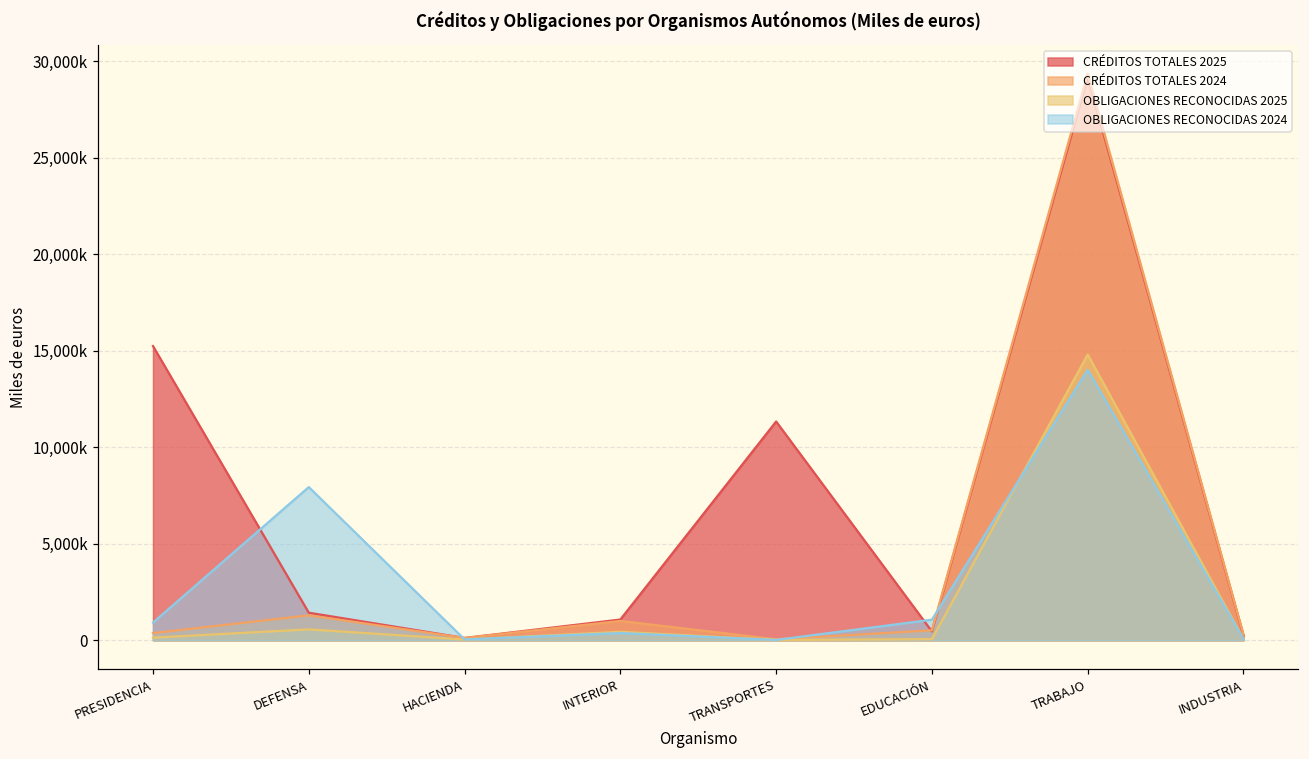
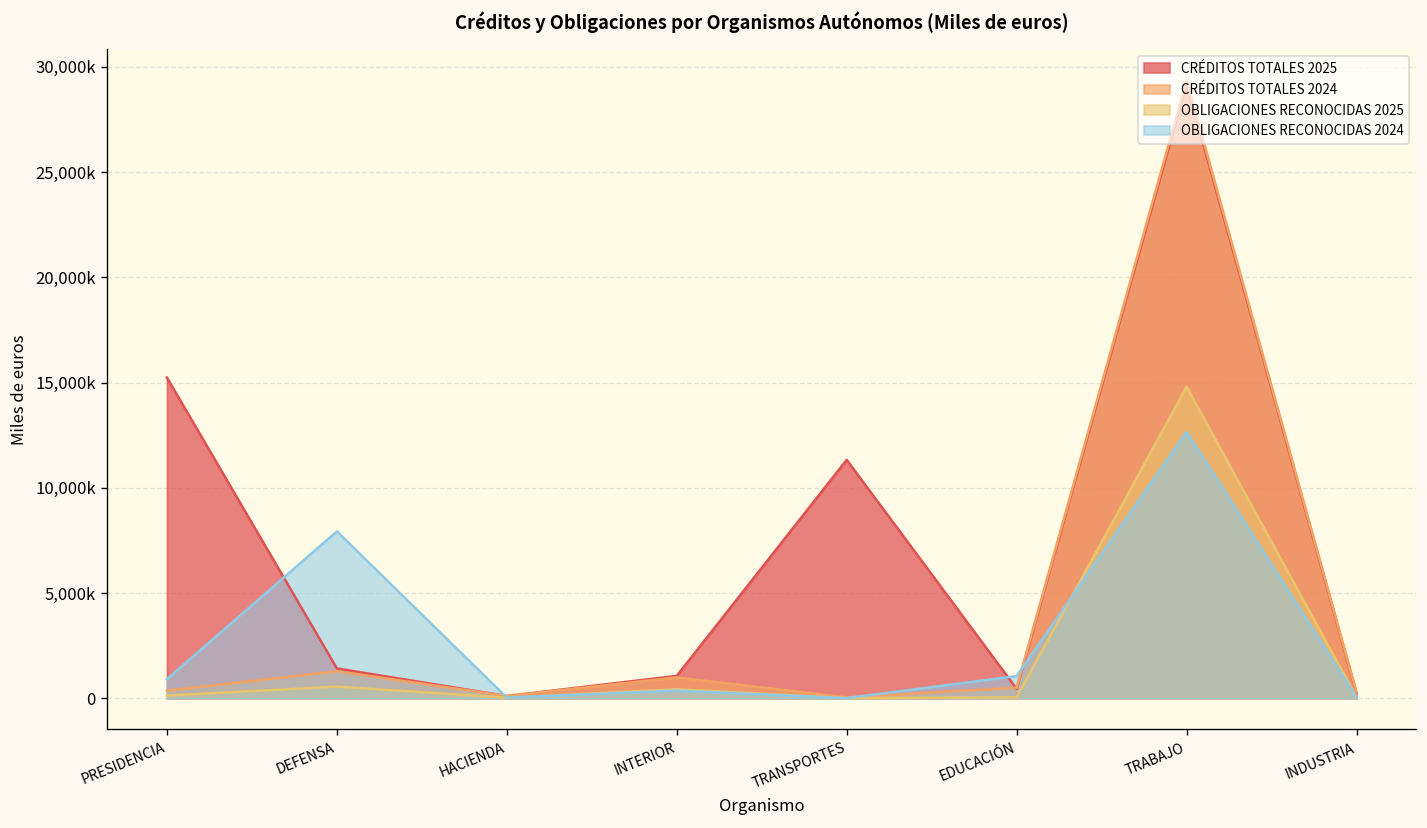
  {
    "CRÉDITOS TOTALES 2025": {
      "PRESIDENCIA": "15,200,000",
      "TRANSPORTES": "11,300,000"
    },
    "OBLIGACIONES RECONOCIDAS 2024": {
      "PRESIDENCIA": "900,000",
      "DEFENSA": "7,900,000",
      "EDUCACIÓN": "1,100,000",
-     "TRABAJO": "14,000,000"
+     "TRABAJO": "12,700,000"
    }
  }
